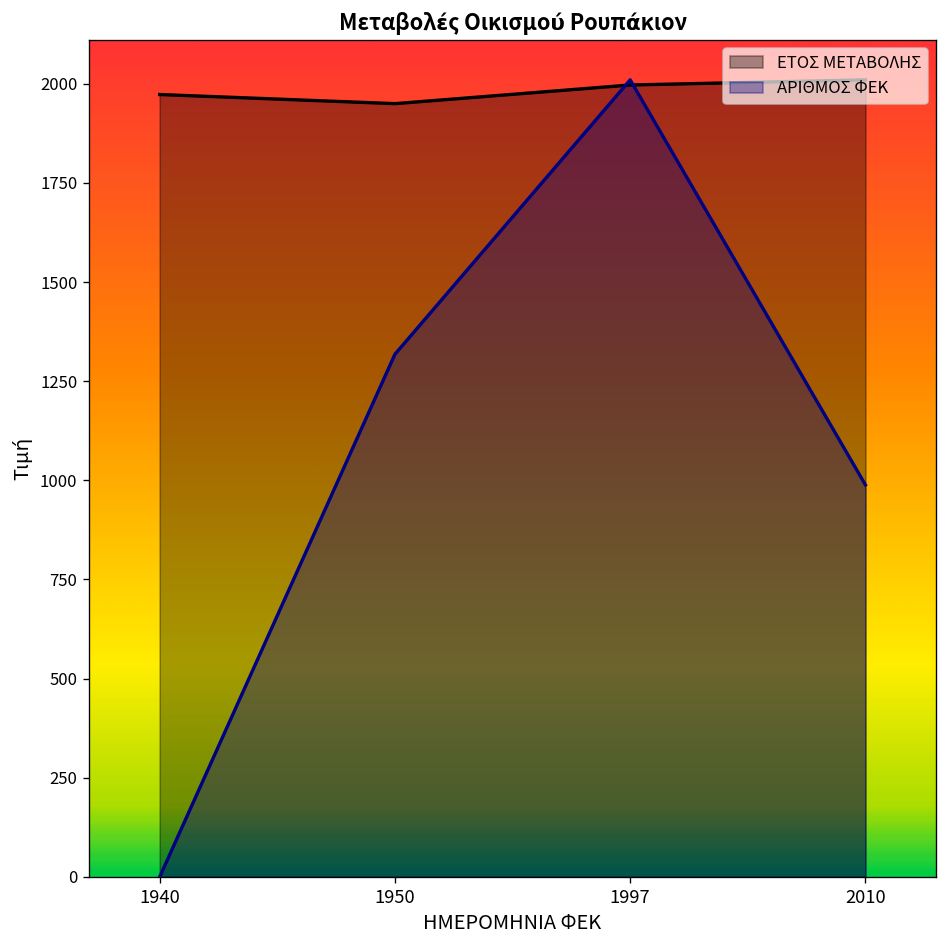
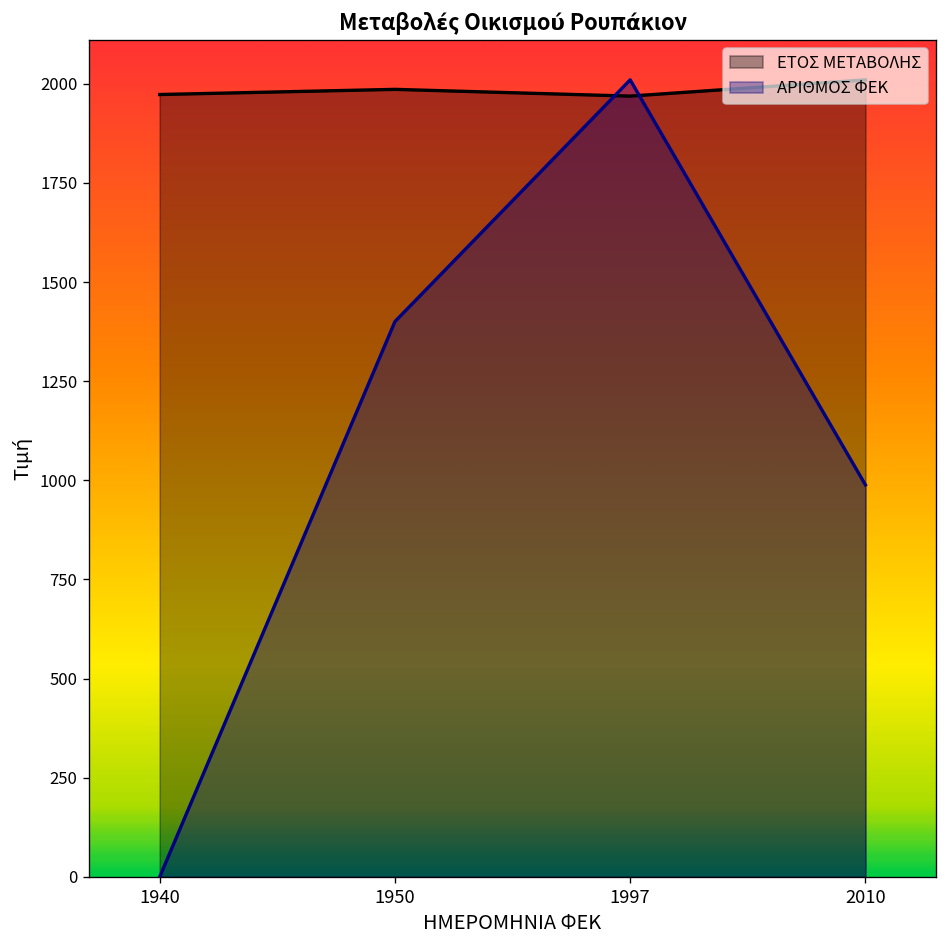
  {
    "ΕΤΟΣ ΜΕΤΑΒΟΛΗΣ": {
      "1940": 1970,
-     "1950": 1950,
-     "1997": 2000
+     "1950": 1990,
+     "1997": 1970
    },
    "ΑΡΙΘΜΟΣ ΦΕΚ": {
      "1940": 0,
-     "1950": 1320,
+     "1950": 1400,
      "1997": 2010,
      "2010": 990
    }
  }
